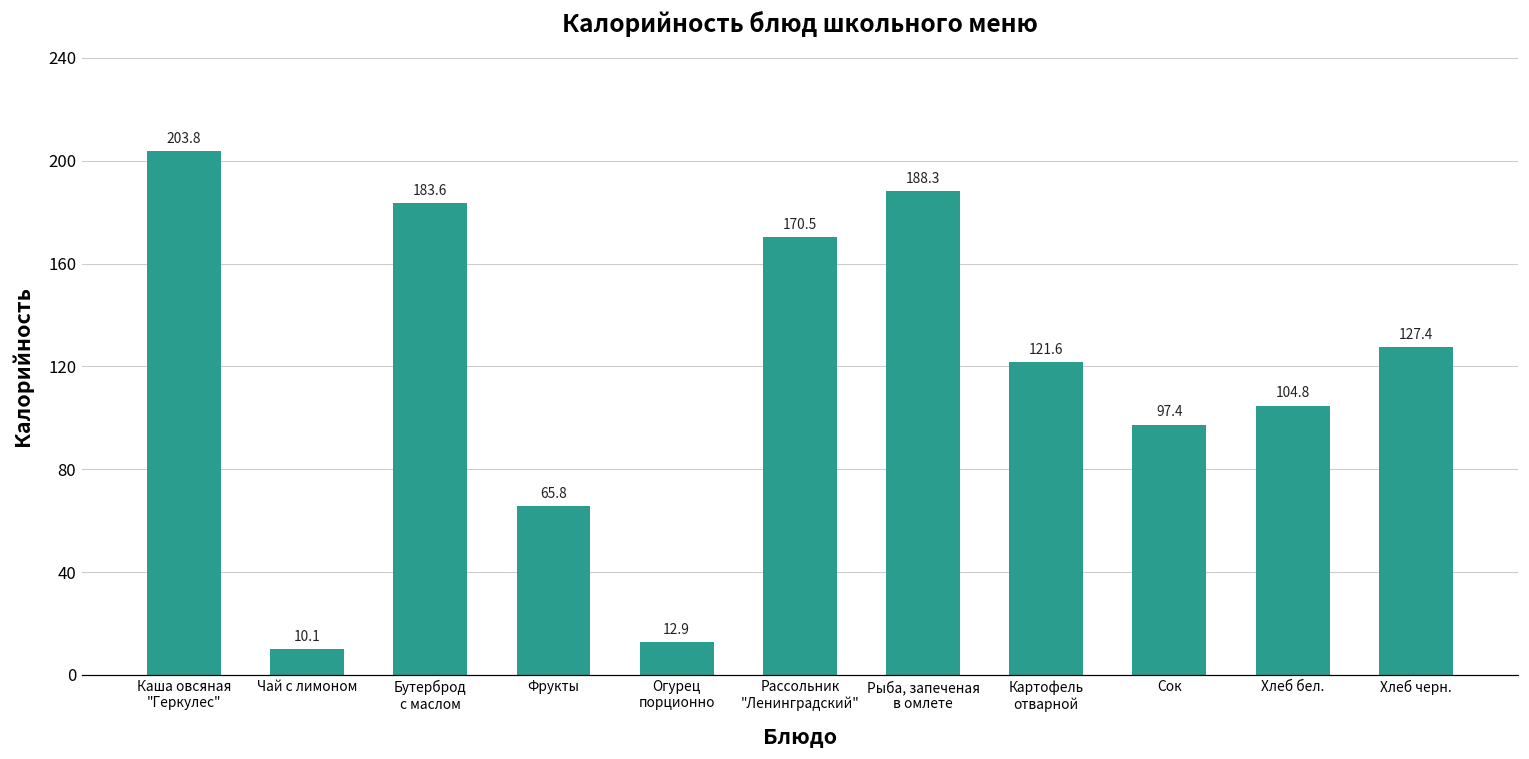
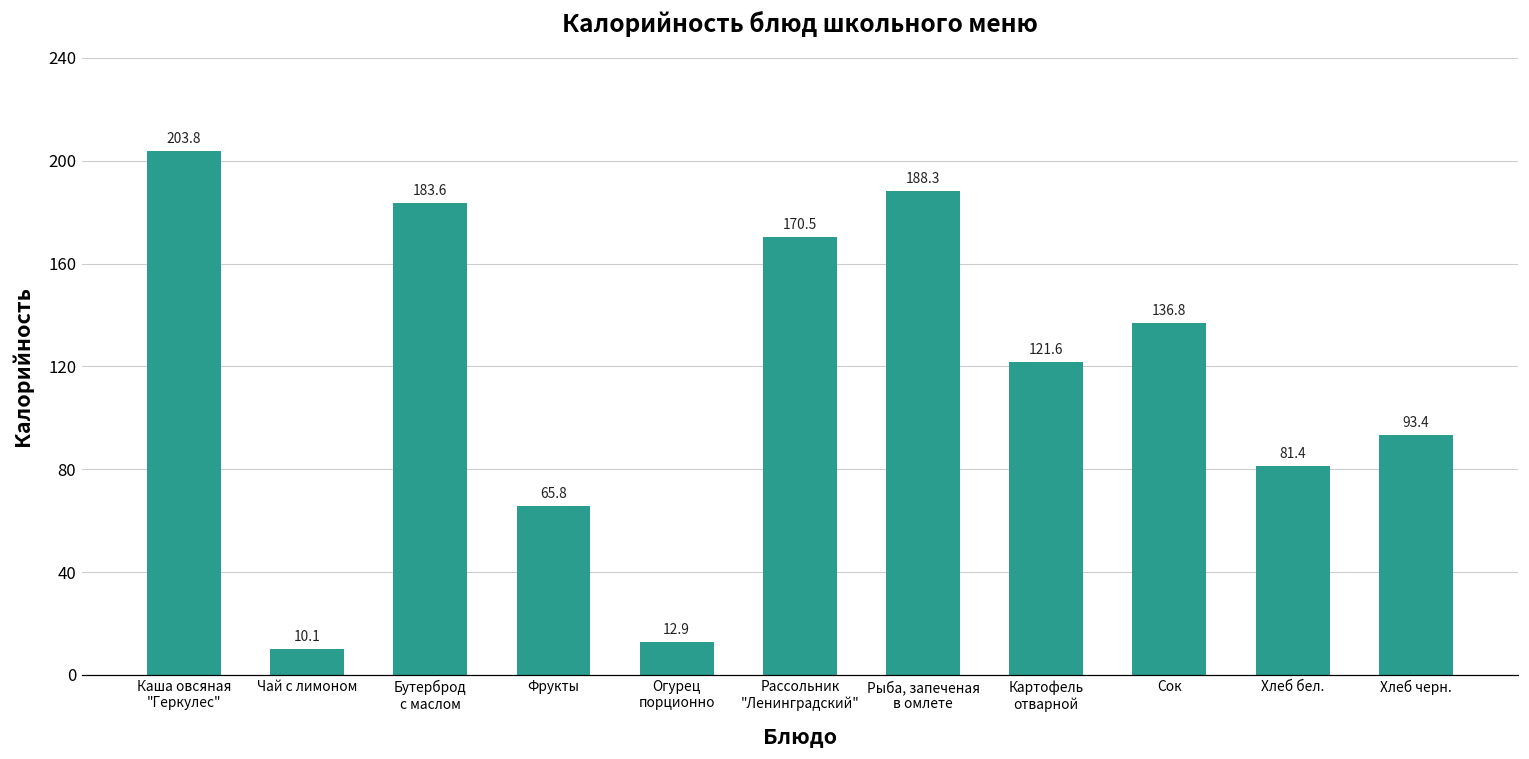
  {
    "Каша овсяная \"Геркулес\"": 203.8,
    "Чай с лимоном": 10.1,
    "Бутерброд с маслом": 183.6,
    "Фрукты": 65.8,
    "Огурец порционно": 12.9,
    "Рассольник \"Ленинградский\"": 170.5,
    "Рыба, запеченая в омлете": 188.3,
    "Картофель отварной": 121.6,
-   "Сок": 97.4,
-   "Хлеб бел.": 104.8,
-   "Хлеб черн.": 127.4
+   "Сок": 136.8,
+   "Хлеб бел.": 81.4,
+   "Хлеб черн.": 93.4
  }
